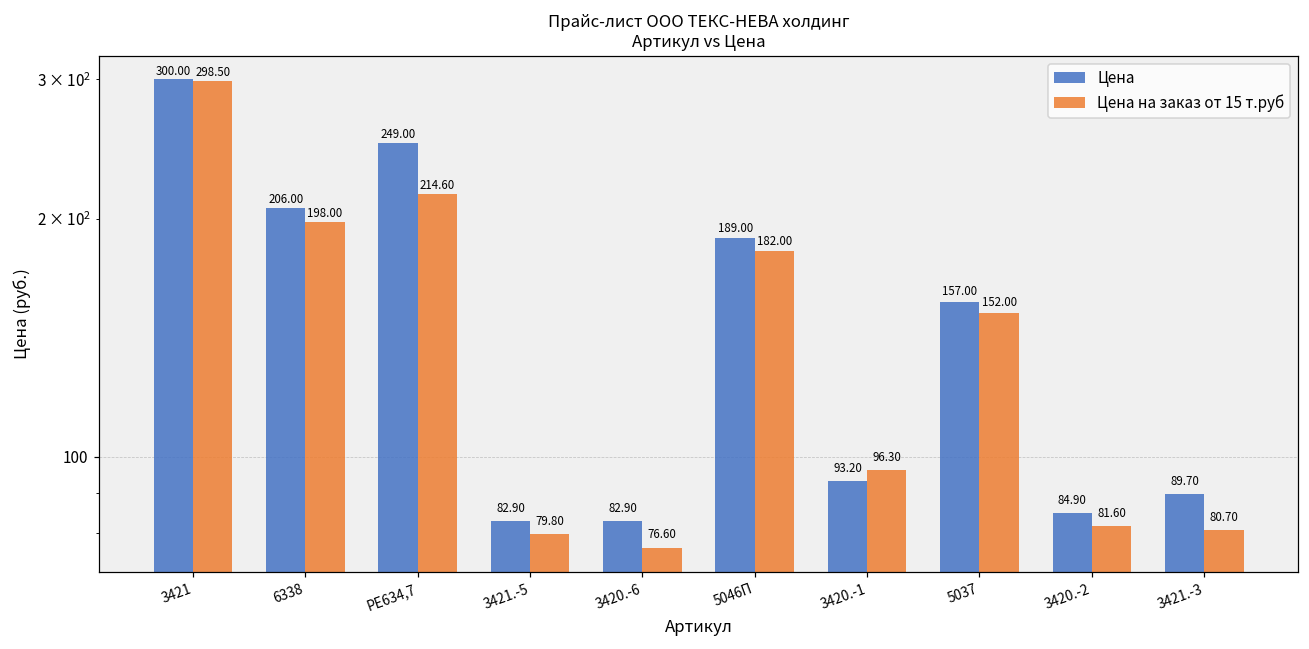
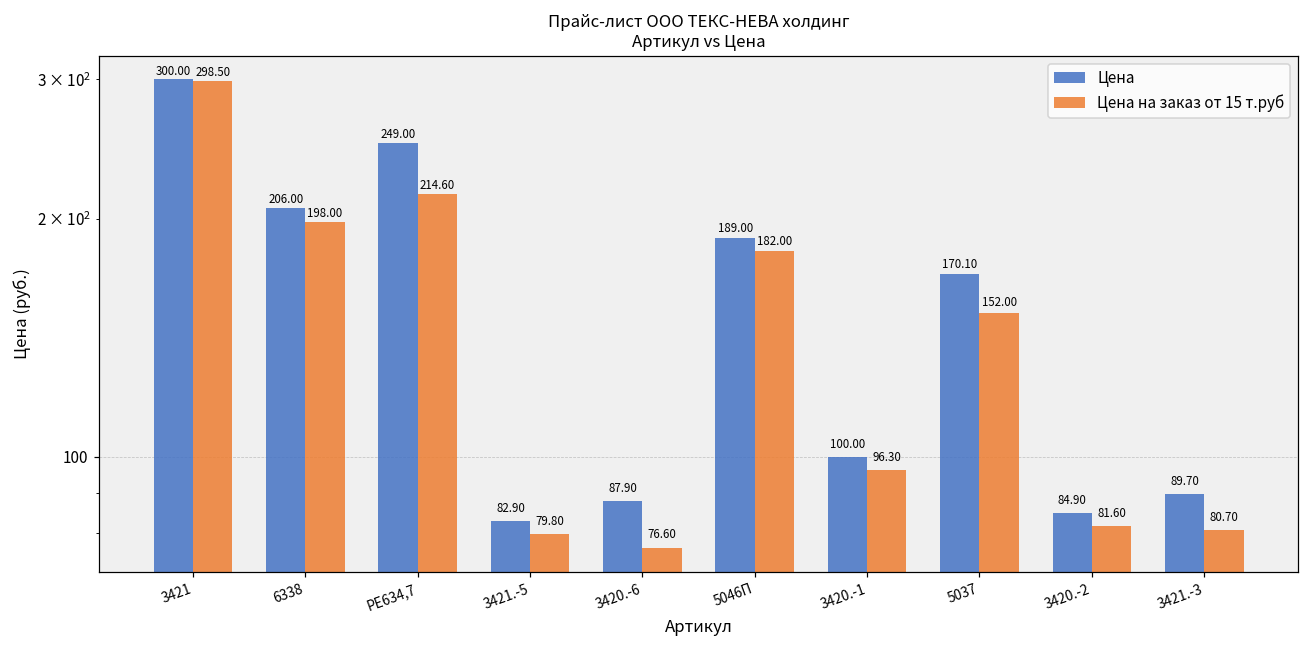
  {
    "Цена": {
      "3421": 300.00,
      "6338": 206.00,
      "PE634,7": 249.00,
      "3421.-5": 82.90,
-     "3420.-6": 82.90,
+     "3420.-6": 87.90,
      "5046П": 189.00,
-     "3420.-1": 93.20,
-     "5037": 157.00,
+     "3420.-1": 100.00,
+     "5037": 170.10,
      "3420.-2": 84.90,
      "3421.-3": 89.70
    },
    "Цена на заказ от 15 т.руб": {
      "3421": 298.50,
      "6338": 198.00,
      "PE634,7": 214.60,
      "3421.-5": 79.80,
      "3420.-6": 76.60,
      "5046П": 182.00,
      "3420.-1": 96.30,
      "5037": 152.00,
      "3420.-2": 81.60,
      "3421.-3": 80.70
    }
  }
